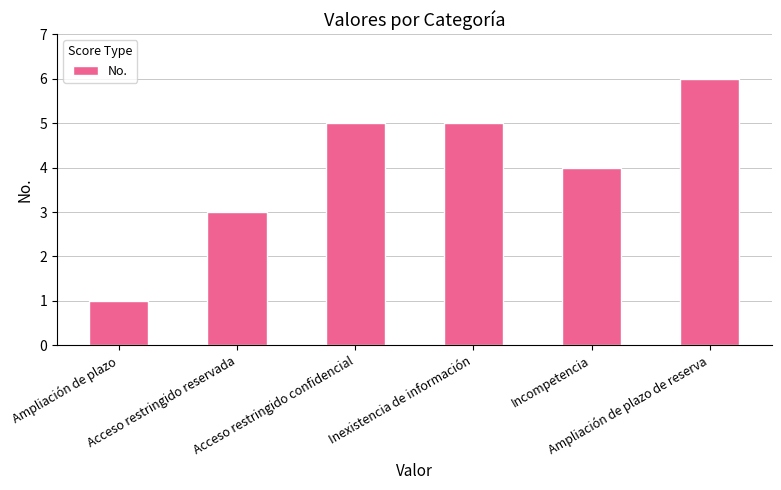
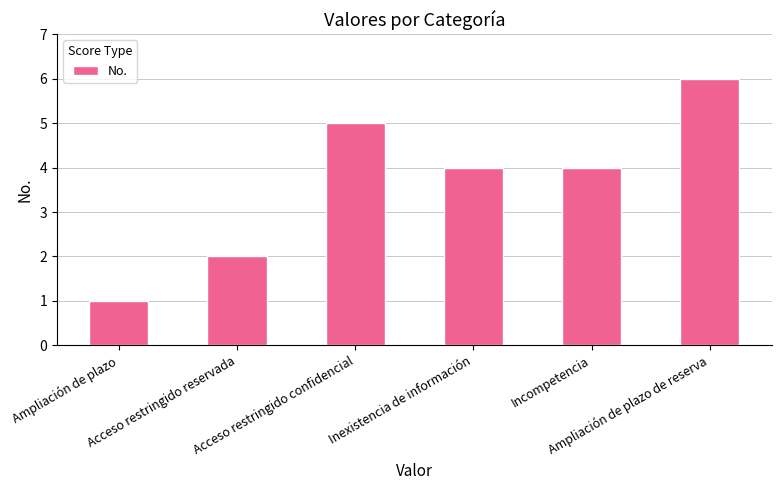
  {
    "Ampliación de plazo": 1,
-   "Acceso restringido reservada": 3,
+   "Acceso restringido reservada": 2,
    "Acceso restringido confidencial": 5,
-   "Inexistencia de información": 5,
+   "Inexistencia de información": 4,
    "Incompetencia": 4,
    "Ampliación de plazo de reserva": 6
  }
